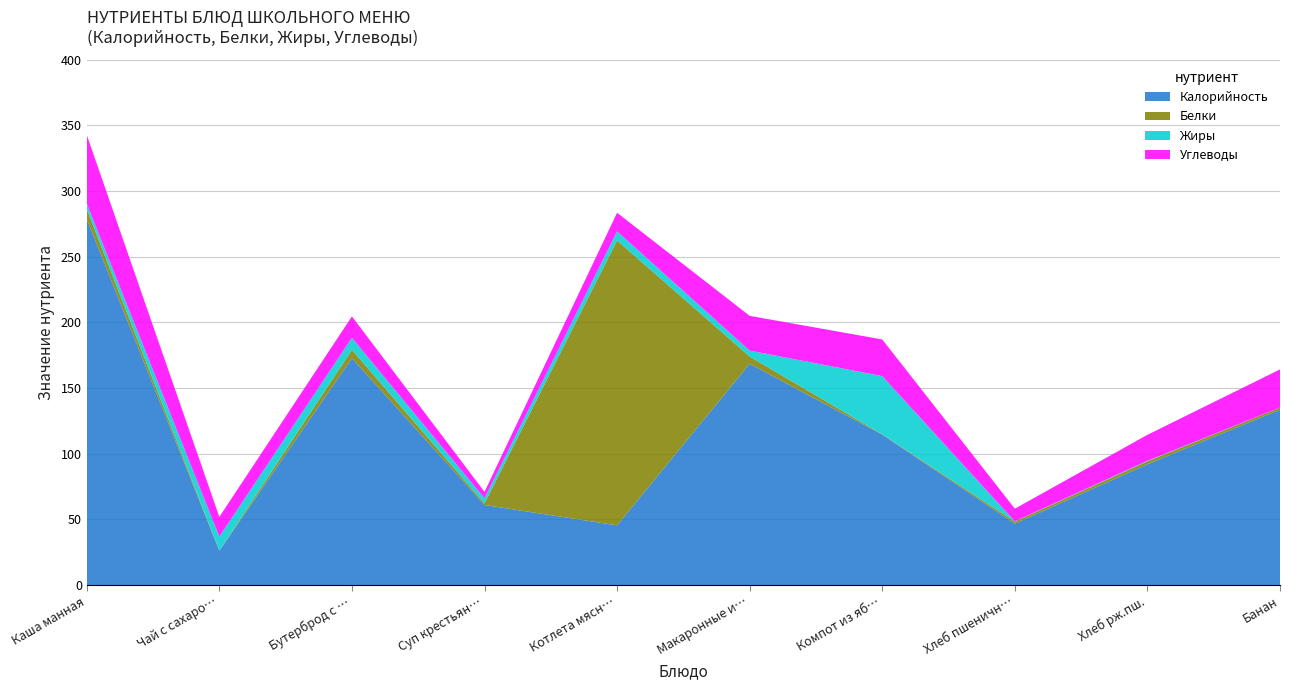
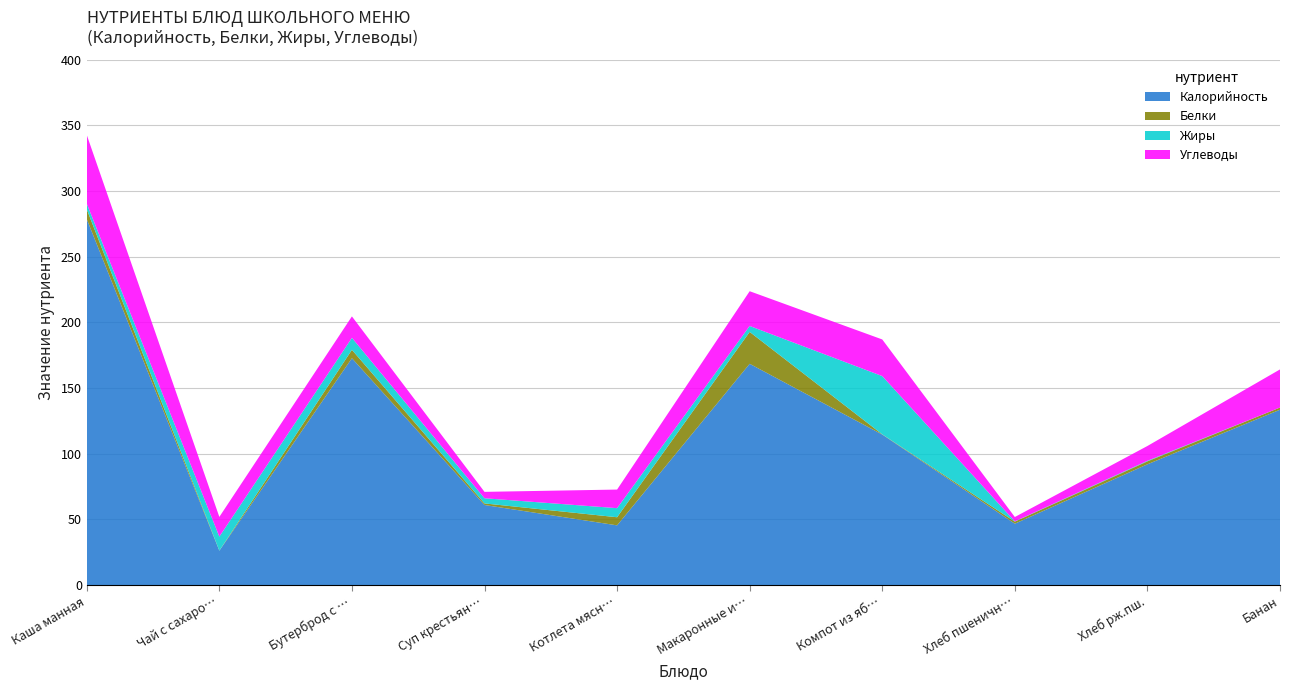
  {
    "Калорийность": {
      "Каша манная": 279,
      "Бутерброд с …": 173,
      "Котлета мясн…": 46,
      "Макаронные и…": 168,
      "Хлеб рж.пш.": 92
    },
    "Белки": {
      "Каша манная": 7,
      "Бутерброд с …": 6,
-     "Котлета мясн…": 217,
-     "Макаронные и…": 6
+     "Котлета мясн…": 6,
+     "Макаронные и…": 24
    },
    "Жиры": {
      "Каша манная": 4,
      "Чай с сахаро…": 11,
      "Бутерброд с …": 9,
      "Суп крестьян…": 4,
      "Котлета мясн…": 7,
      "Макаронные и…": 5,
      "Компот из яб…": 44
    },
    "Углеводы": {
      "Каша манная": 52,
      "Чай с сахаро…": 15,
      "Бутерброд с …": 16,
      "Суп крестьян…": 5,
      "Котлета мясн…": 14,
      "Макаронные и…": 26,
      "Компот из яб…": 28,
-     "Хлеб пшеничн…": 10,
-     "Хлеб рж.пш.": 20,
+     "Хлеб пшеничн…": 3,
+     "Хлеб рж.пш.": 11,
      "Банан": 29
    }
  }
